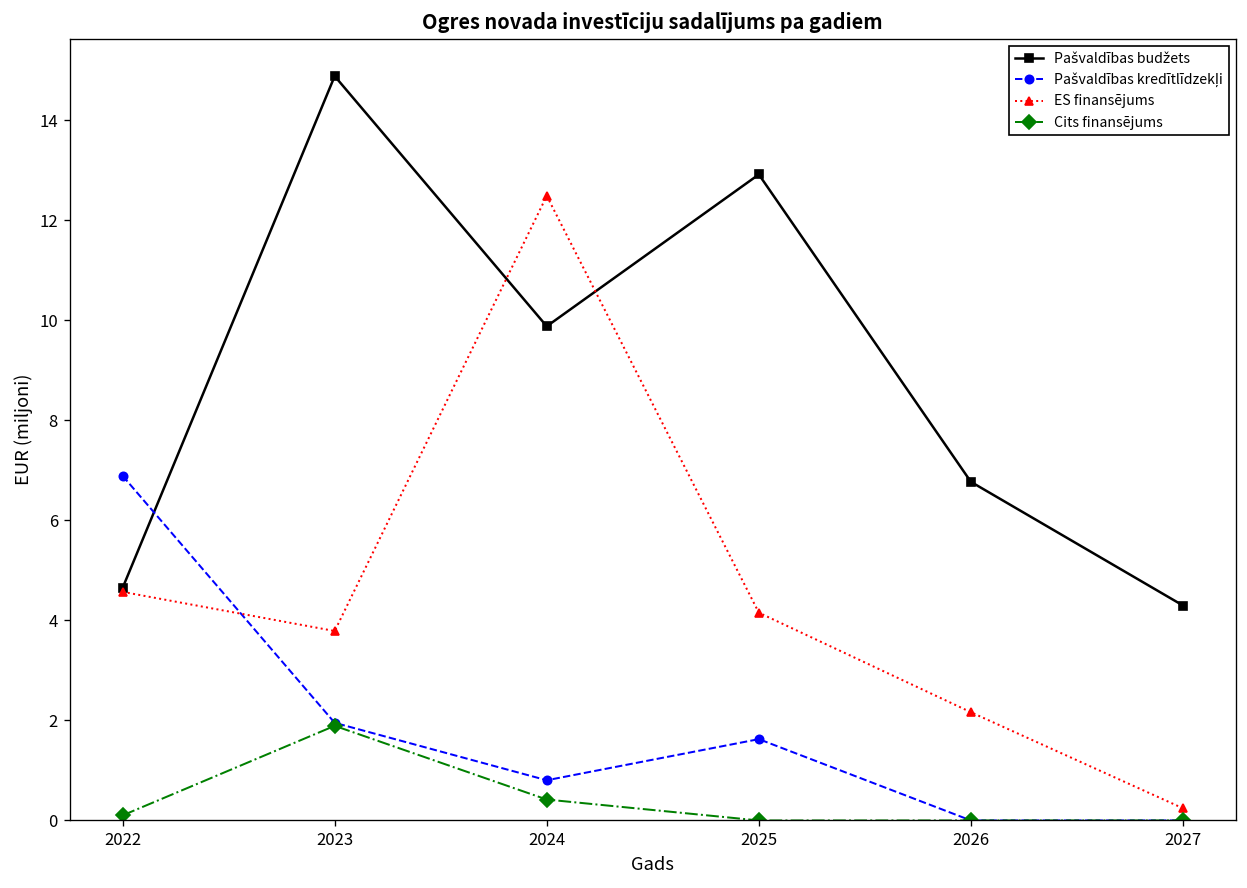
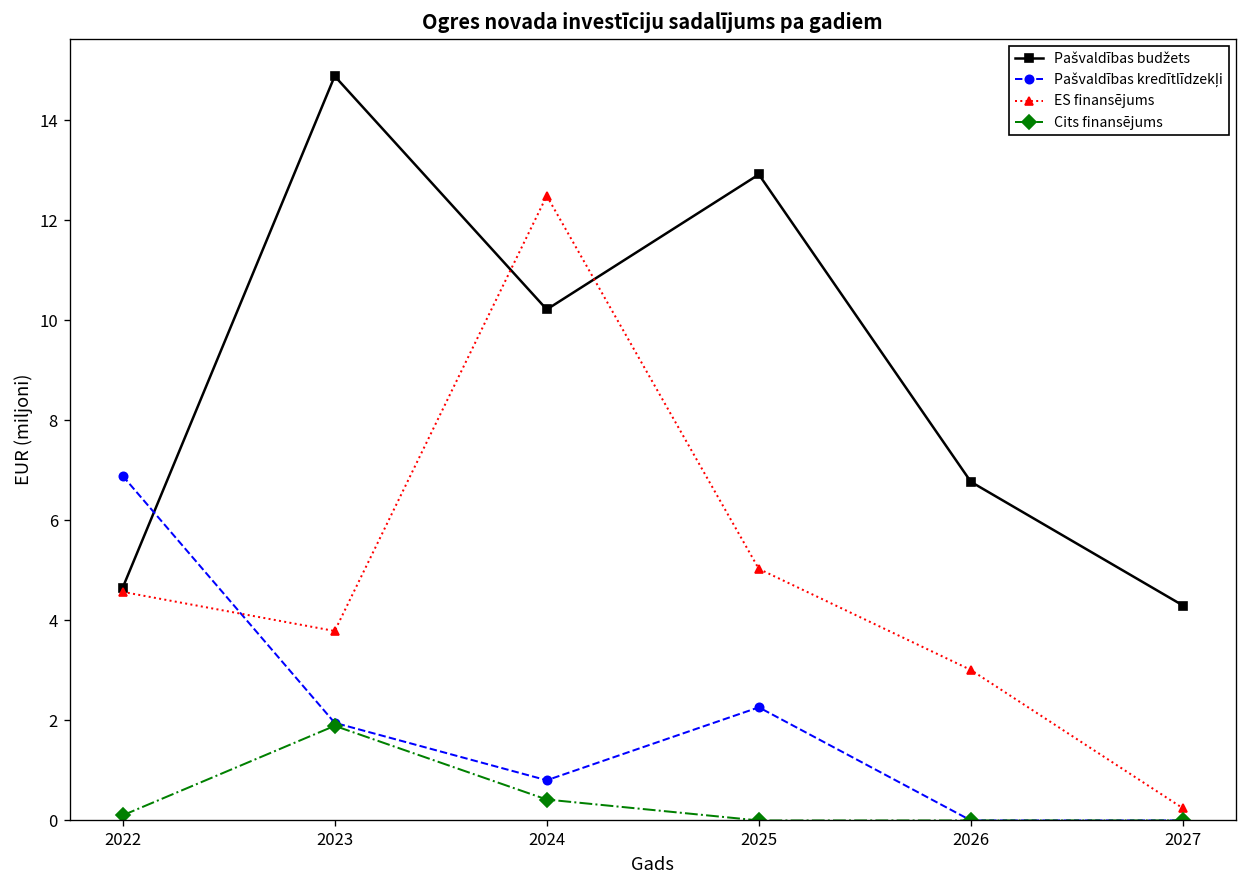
  {
    "Pašvaldības budžets": {
      "2022": 4.6,
      "2023": 14.9,
-     "2024": 9.9,
+     "2024": 10.2,
      "2025": 12.9,
      "2026": 6.8,
      "2027": 4.3
    },
    "Pašvaldības kredītlīdzekļi": {
      "2022": 6.9,
      "2023": 2.0,
      "2024": 0.8,
-     "2025": 1.6
+     "2025": 2.3
    },
    "ES finansējums": {
      "2022": 4.6,
      "2023": 3.8,
      "2024": 12.5,
-     "2025": 4.2,
-     "2026": 2.2,
+     "2025": 5.0,
+     "2026": 3.0,
      "2027": 0.2
    },
    "Cits finansējums": {
      "2022": 0.1,
      "2023": 1.9,
      "2024": 0.4,
      "2025": 0.0
    }
  }
